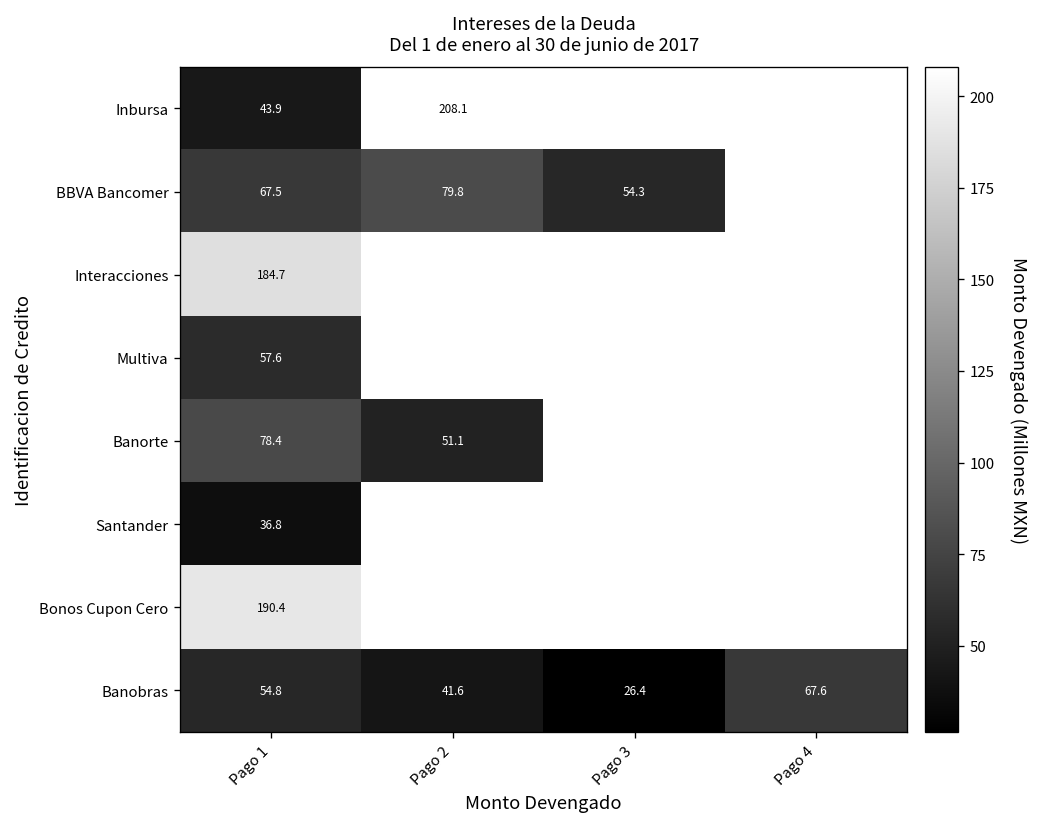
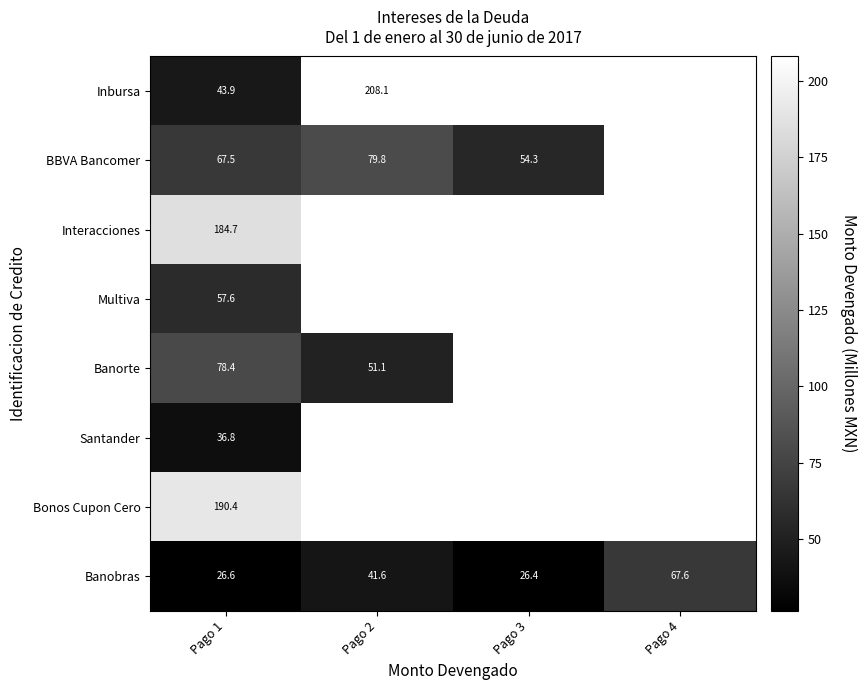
  {
    "Inbursa": {
      "Pago 1": 43.9,
      "Pago 2": 208.1
    },
    "BBVA Bancomer": {
      "Pago 1": 67.5,
      "Pago 2": 79.8,
      "Pago 3": 54.3
    },
    "Interacciones": {
      "Pago 1": 184.7
    },
    "Multiva": {
      "Pago 1": 57.6
    },
    "Banorte": {
      "Pago 1": 78.4,
      "Pago 2": 51.1
    },
    "Santander": {
      "Pago 1": 36.8
    },
    "Bonos Cupon Cero": {
      "Pago 1": 190.4
    },
    "Banobras": {
-     "Pago 1": 54.8,
+     "Pago 1": 26.6,
      "Pago 2": 41.6,
      "Pago 3": 26.4,
      "Pago 4": 67.6
    }
  }
